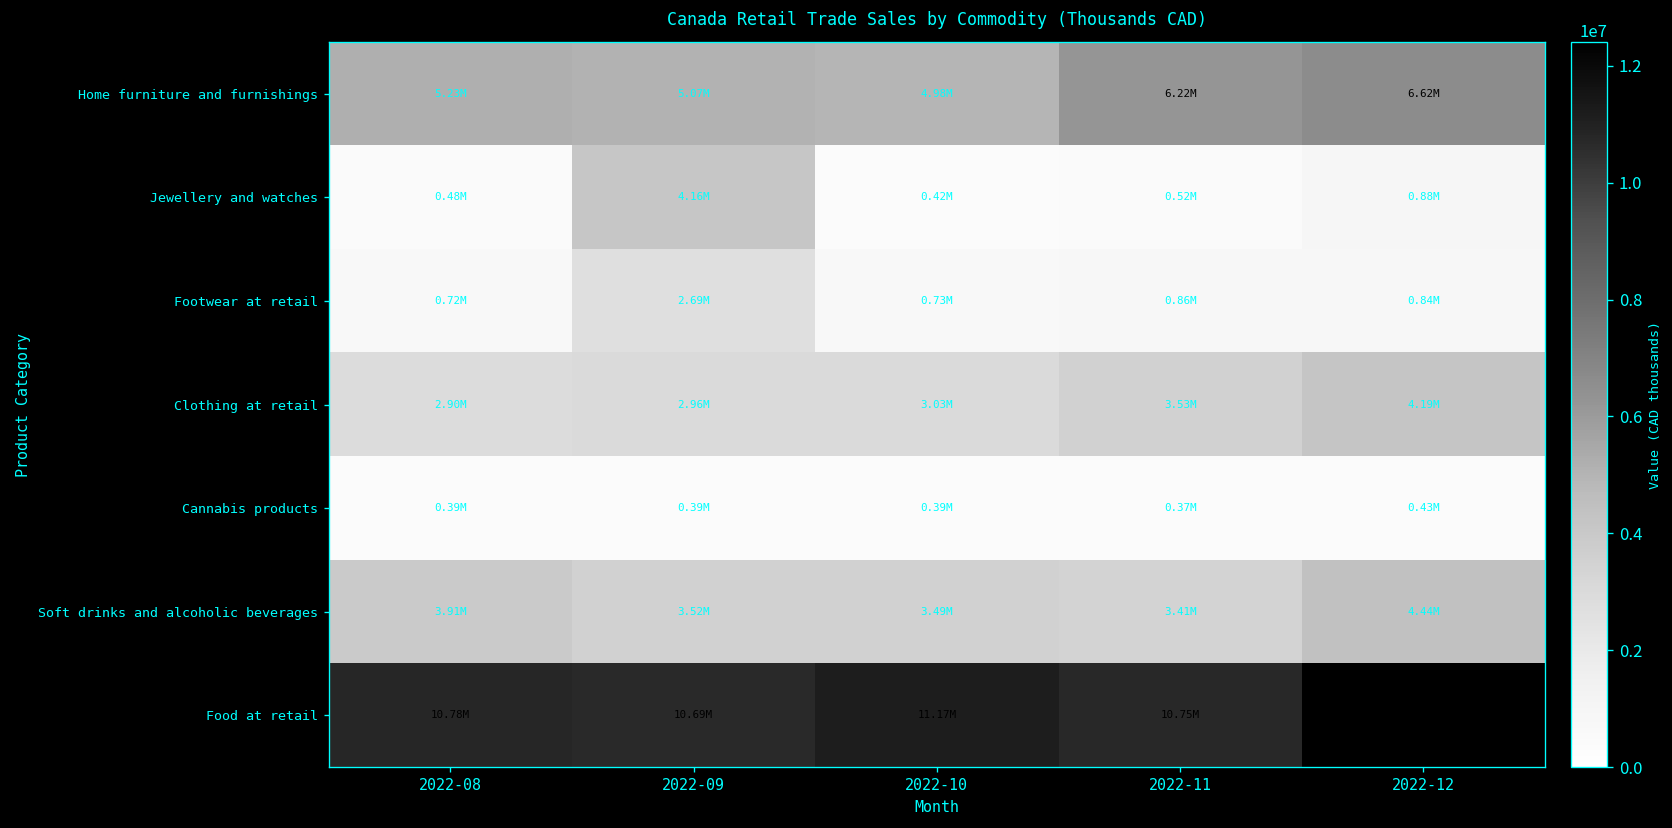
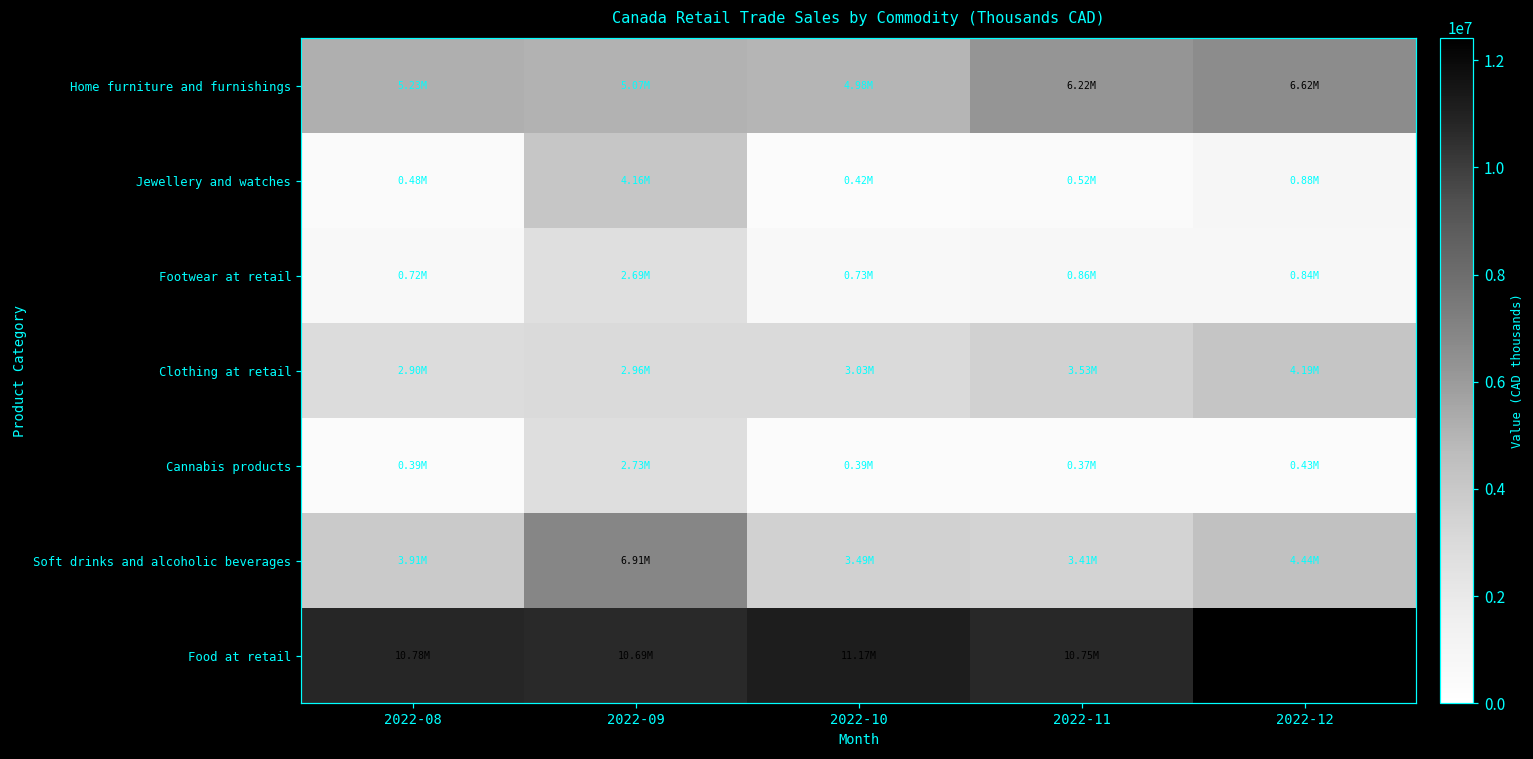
  {
    "Home furniture and furnishings": {
      "2022-08": "5.23M",
      "2022-09": "5.07M",
      "2022-10": "4.98M",
      "2022-11": "6.22M",
      "2022-12": "6.62M"
    },
    "Jewellery and watches": {
      "2022-08": "0.48M",
      "2022-09": "4.16M",
      "2022-10": "0.42M",
      "2022-11": "0.52M",
      "2022-12": "0.88M"
    },
    "Footwear at retail": {
      "2022-08": "0.72M",
      "2022-09": "2.69M",
      "2022-10": "0.73M",
      "2022-11": "0.86M",
      "2022-12": "0.84M"
    },
    "Clothing at retail": {
      "2022-08": "2.90M",
      "2022-09": "2.96M",
      "2022-10": "3.03M",
      "2022-11": "3.53M",
      "2022-12": "4.19M"
    },
    "Cannabis products": {
      "2022-08": "0.39M",
-     "2022-09": "0.39M",
+     "2022-09": "2.73M",
      "2022-10": "0.39M",
      "2022-11": "0.37M",
      "2022-12": "0.43M"
    },
    "Soft drinks and alcoholic beverages": {
      "2022-08": "3.91M",
-     "2022-09": "3.52M",
+     "2022-09": "6.91M",
      "2022-10": "3.49M",
      "2022-11": "3.41M",
      "2022-12": "4.44M"
    }
  }
